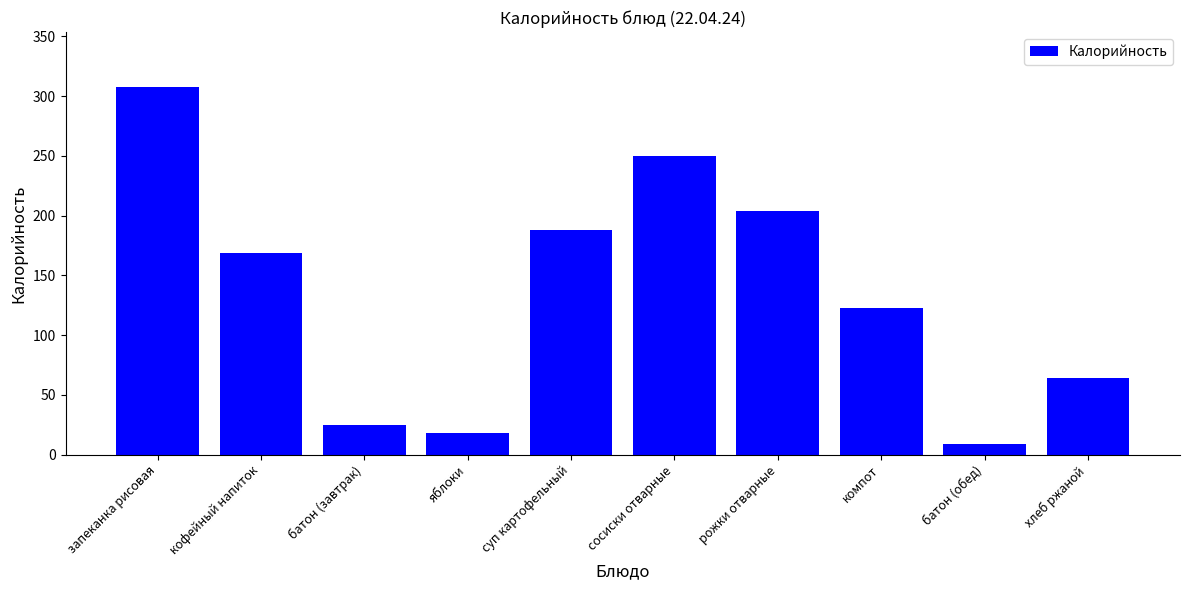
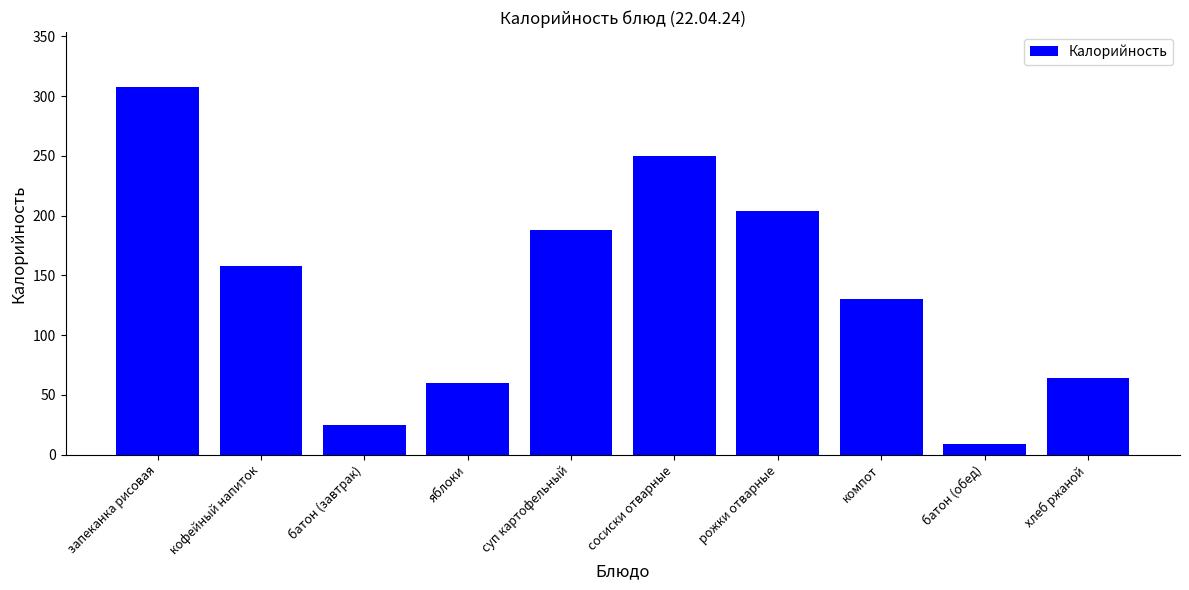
  {
    "запеканка рисовая": 308,
-   "кофейный напиток": 169,
+   "кофейный напиток": 158,
    "батон (завтрак)": 25,
-   "яблоки": 18,
+   "яблоки": 60,
    "суп картофельный": 188,
    "сосиски отварные": 250,
    "рожки отварные": 204,
-   "компот": 123,
+   "компот": 130,
    "батон (обед)": 9,
    "хлеб ржаной": 64
  }
